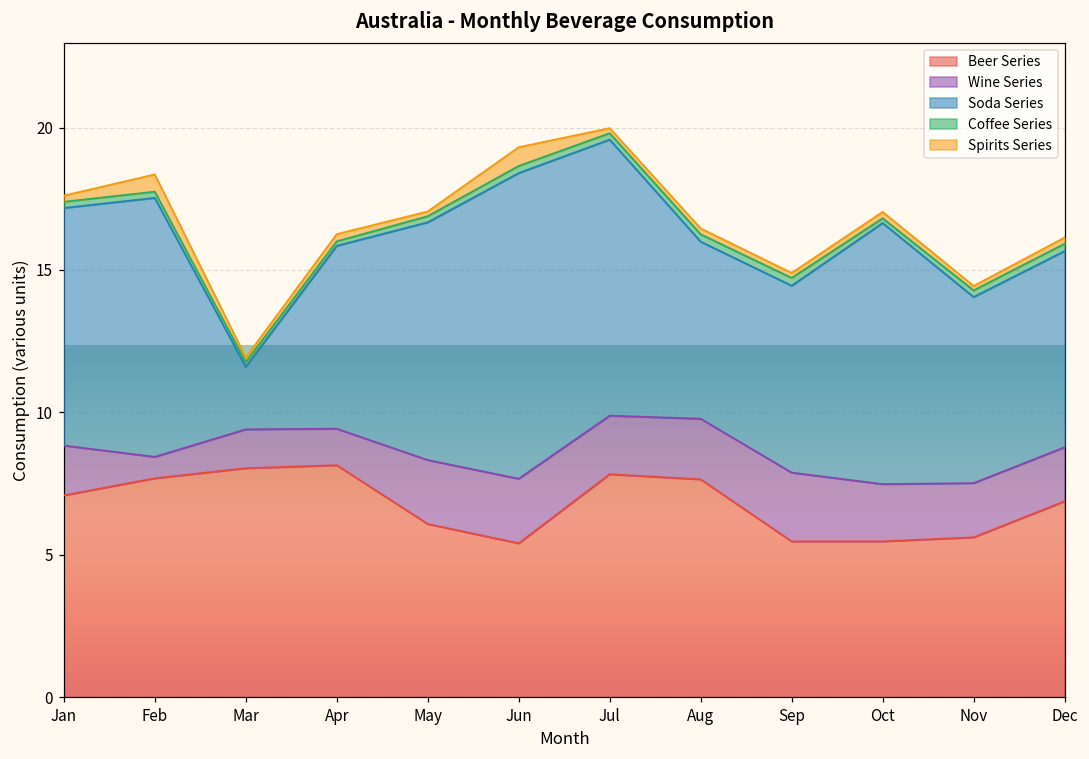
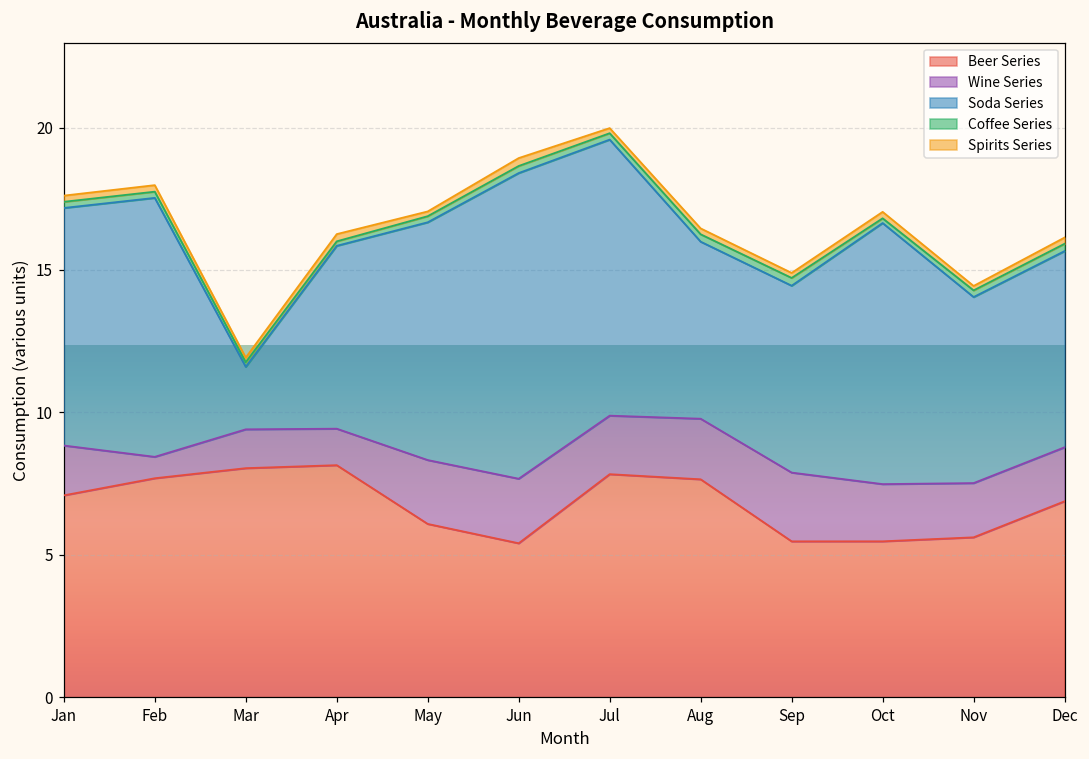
  {
    "Beer Series": {
      "Jan": 7.1,
      "Feb": 7.7,
      "Mar": 8.0,
      "Apr": 8.1,
      "May": 6.1,
      "Jun": 5.4,
      "Jul": 7.8,
      "Aug": 7.6,
      "Sep": 5.5,
      "Oct": 5.5,
      "Nov": 5.6,
      "Dec": 6.9
    },
    "Wine Series": {
      "Jan": 1.8,
      "Feb": 0.8,
      "Mar": 1.4,
      "Apr": 1.3,
      "May": 2.2,
      "Jun": 2.3,
      "Jul": 2.1,
      "Aug": 2.1,
      "Sep": 2.4,
      "Oct": 2.0,
      "Nov": 1.9,
      "Dec": 1.9
    },
    "Soda Series": {
      "Jan": 8.3,
      "Feb": 9.1,
      "Mar": 2.2,
      "Apr": 6.4,
      "May": 8.3,
      "Jun": 10.7,
      "Jul": 9.7,
      "Aug": 6.2,
      "Sep": 6.6,
      "Oct": 9.2,
      "Nov": 6.5,
      "Dec": 6.9
    },
    "Coffee Series": {
      "Jan": 0.2,
      "Feb": 0.2,
      "Mar": 0.2,
      "Apr": 0.2,
      "May": 0.2,
      "Jun": 0.2,
      "Jul": 0.2,
      "Aug": 0.3,
      "Sep": 0.3,
      "Oct": 0.2,
      "Nov": 0.2,
      "Dec": 0.3
    },
    "Spirits Series": {
      "Jan": 0.2,
-     "Feb": 0.6,
+     "Feb": 0.2,
      "Mar": 0.2,
      "Apr": 0.3,
      "May": 0.2,
-     "Jun": 0.7,
+     "Jun": 0.3,
      "Jul": 0.2,
      "Aug": 0.2,
      "Sep": 0.2,
      "Oct": 0.2,
      "Nov": 0.2,
      "Dec": 0.2
    }
  }
